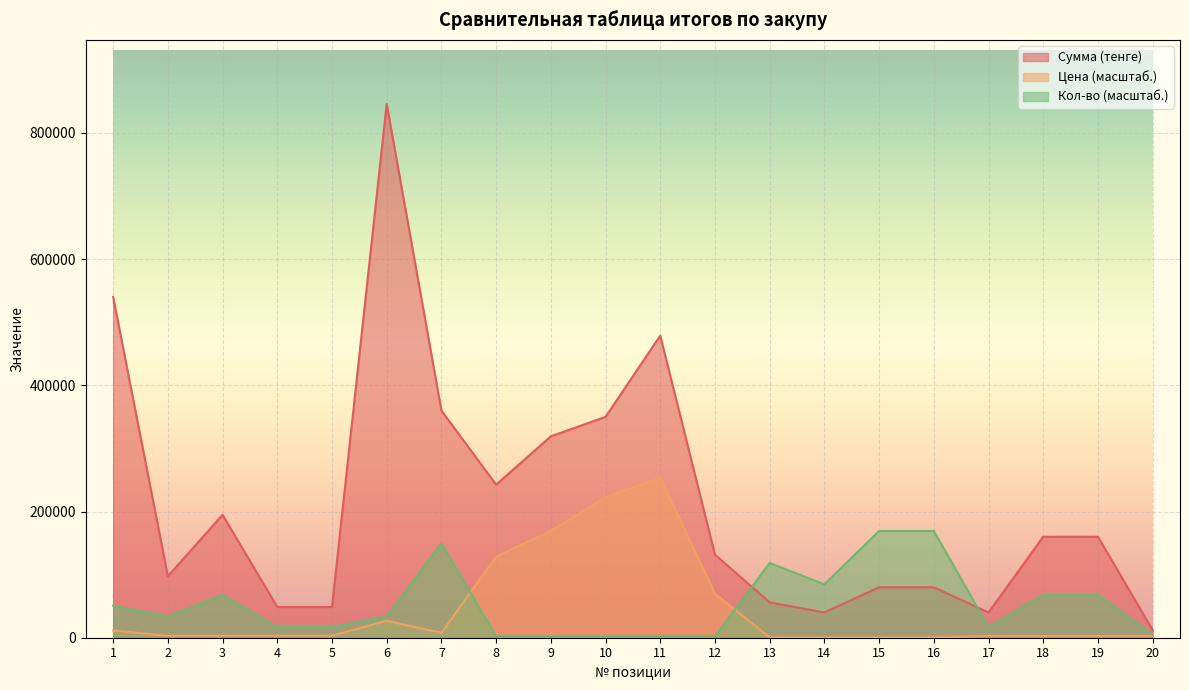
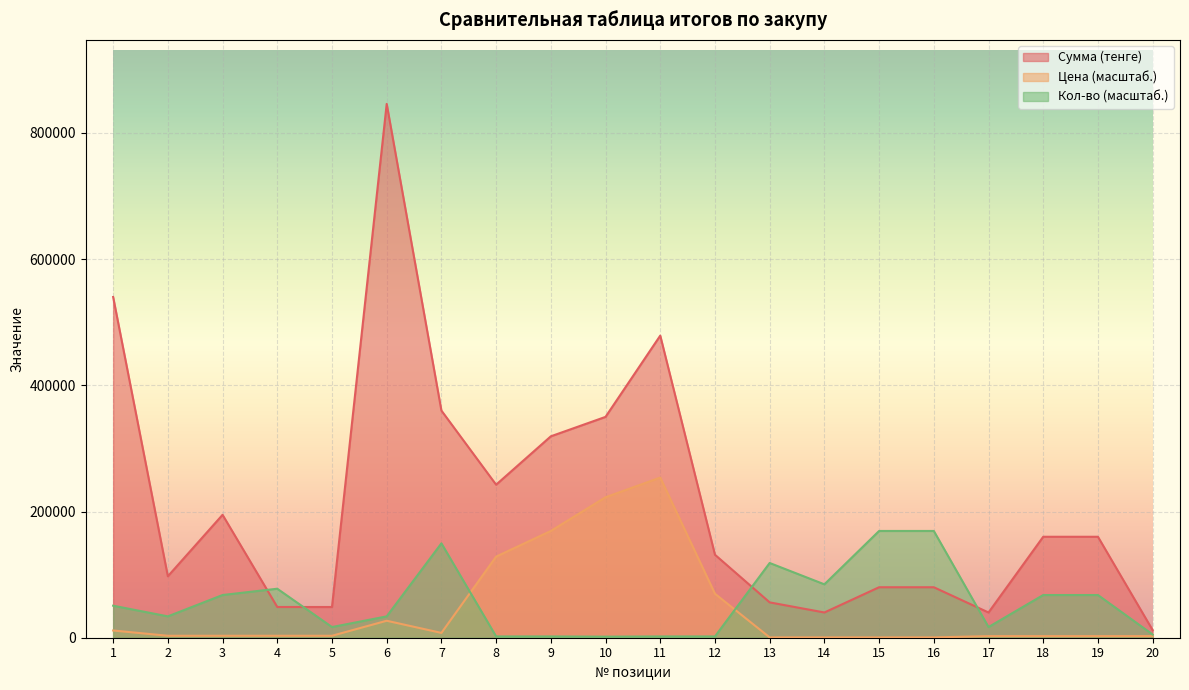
  {
    "Кол-во (масштаб.)": {
      "1": 50000,
      "2": 30000,
      "3": 70000,
-     "4": 20000,
+     "4": 80000,
      "5": 20000,
      "6": 30000,
      "7": 150000,
      "8": 0,
      "9": 0,
      "10": 0,
      "11": 0,
      "12": 0,
      "13": 120000,
      "14": 80000,
      "15": 170000,
      "16": 170000,
      "17": 20000,
      "18": 70000,
      "19": 70000
    }
  }
